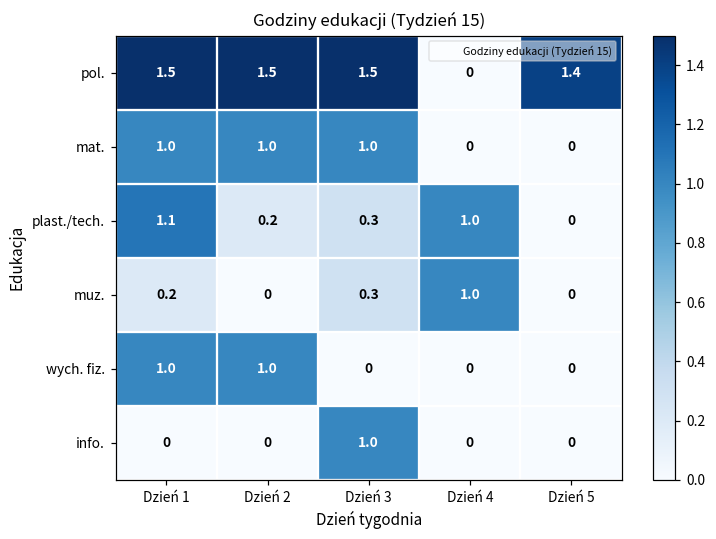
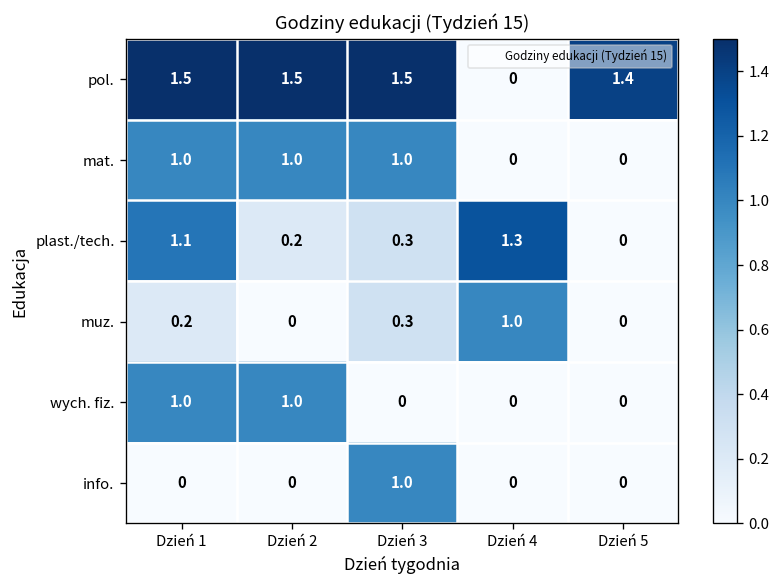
  {
    "pol.": {
      "Dzień 1": 1.5,
      "Dzień 2": 1.5,
      "Dzień 3": 1.5,
      "Dzień 4": 0,
      "Dzień 5": 1.4
    },
    "mat.": {
      "Dzień 1": 1.0,
      "Dzień 2": 1.0,
      "Dzień 3": 1.0,
      "Dzień 4": 0,
      "Dzień 5": 0
    },
    "plast./tech.": {
      "Dzień 1": 1.1,
      "Dzień 2": 0.2,
      "Dzień 3": 0.3,
-     "Dzień 4": 1.0,
+     "Dzień 4": 1.3,
      "Dzień 5": 0
    },
    "muz.": {
      "Dzień 1": 0.2,
      "Dzień 2": 0,
      "Dzień 3": 0.3,
      "Dzień 4": 1.0,
      "Dzień 5": 0
    },
    "wych. fiz.": {
      "Dzień 1": 1.0,
      "Dzień 2": 1.0,
      "Dzień 3": 0,
      "Dzień 4": 0,
      "Dzień 5": 0
    },
    "info.": {
      "Dzień 1": 0,
      "Dzień 2": 0,
      "Dzień 3": 1.0,
      "Dzień 4": 0,
      "Dzień 5": 0
    }
  }
